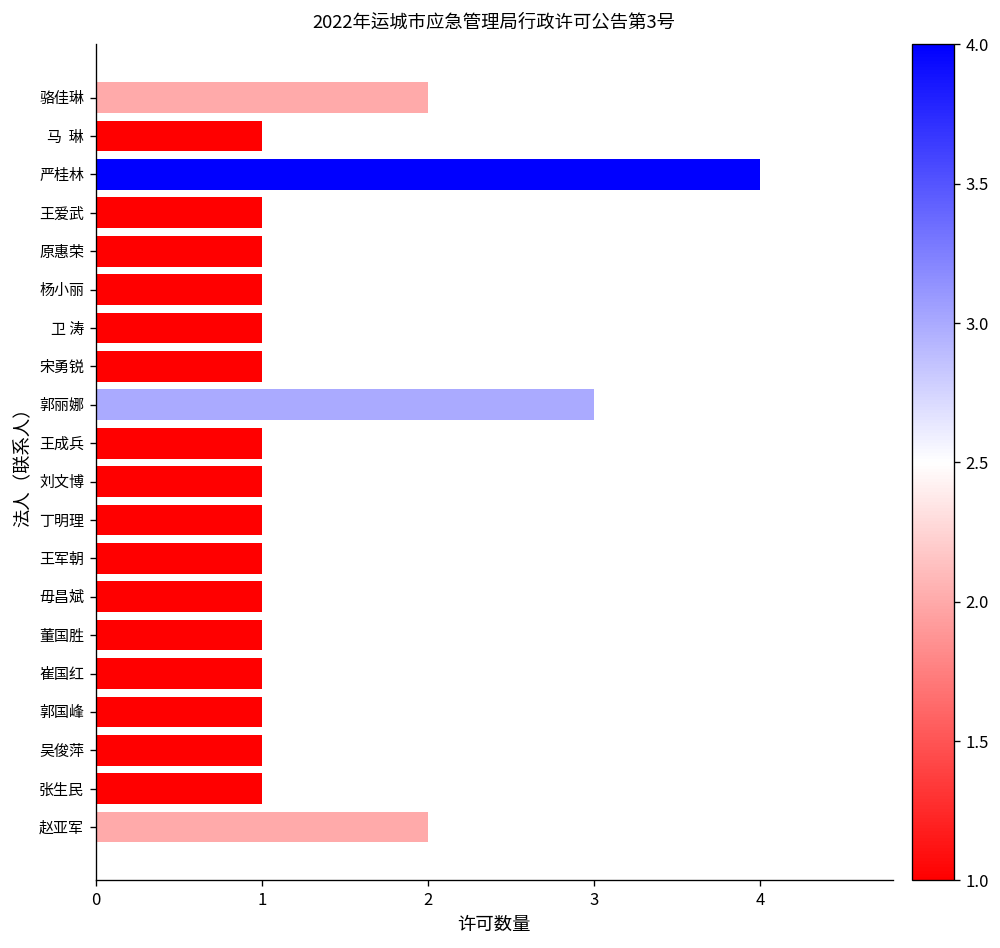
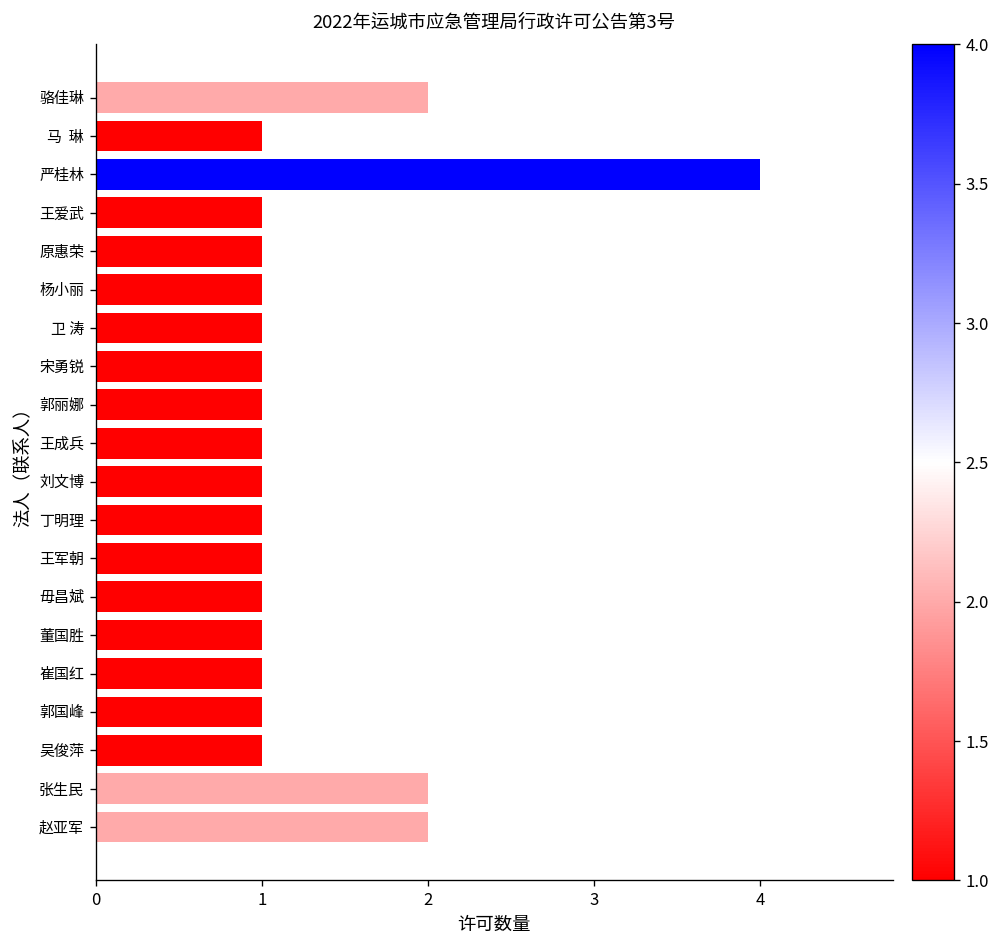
  {
    "骆佳琳": 2,
    "马 琳": 1,
    "严桂林": 4,
    "王爱武": 1,
    "原惠荣": 1,
    "杨小丽": 1,
    "卫 涛": 1,
    "宋勇锐": 1,
-   "郭丽娜": 3,
+   "郭丽娜": 1,
    "王成兵": 1,
    "刘文博": 1,
    "丁明理": 1,
    "王军朝": 1,
    "毋昌斌": 1,
    "董国胜": 1,
    "崔国红": 1,
    "郭国峰": 1,
    "吴俊萍": 1,
-   "张生民": 1,
+   "张生民": 2,
    "赵亚军": 2
  }
